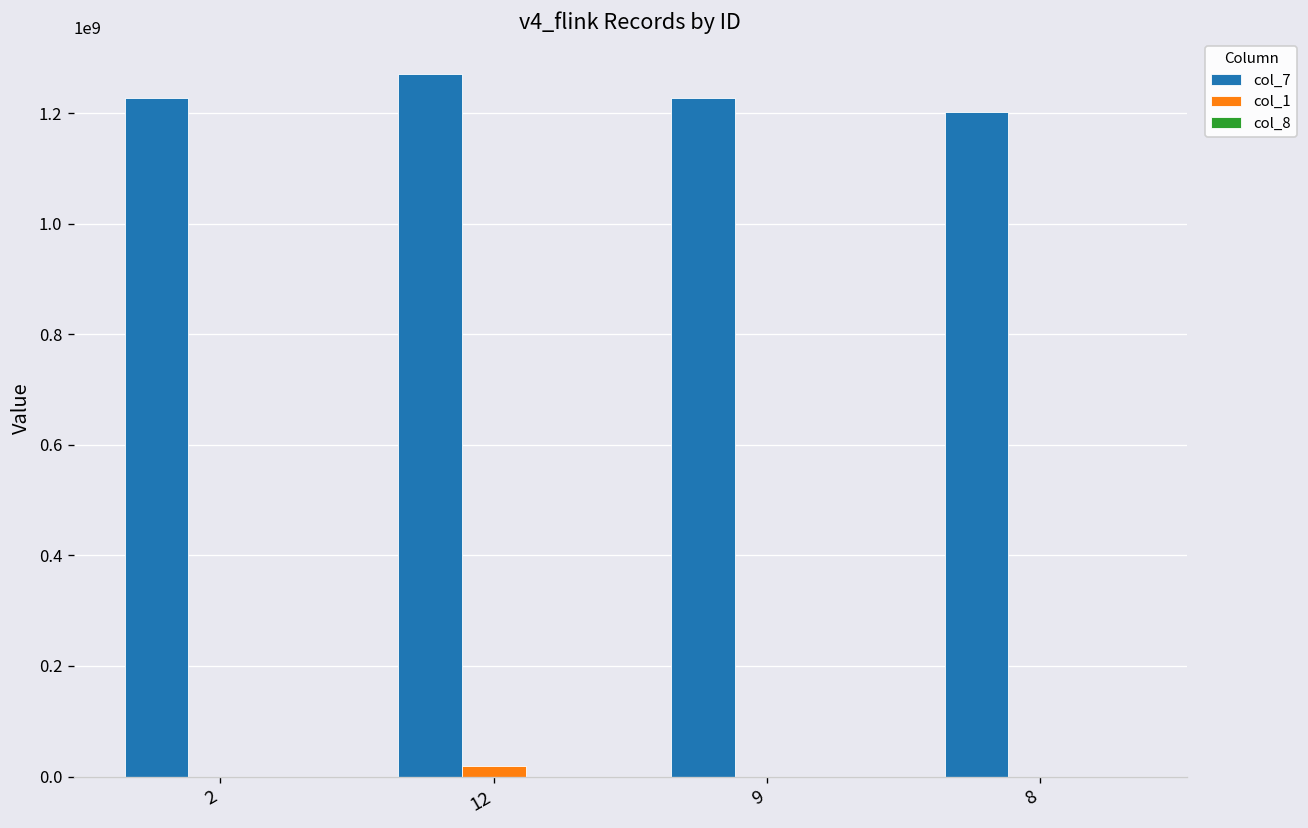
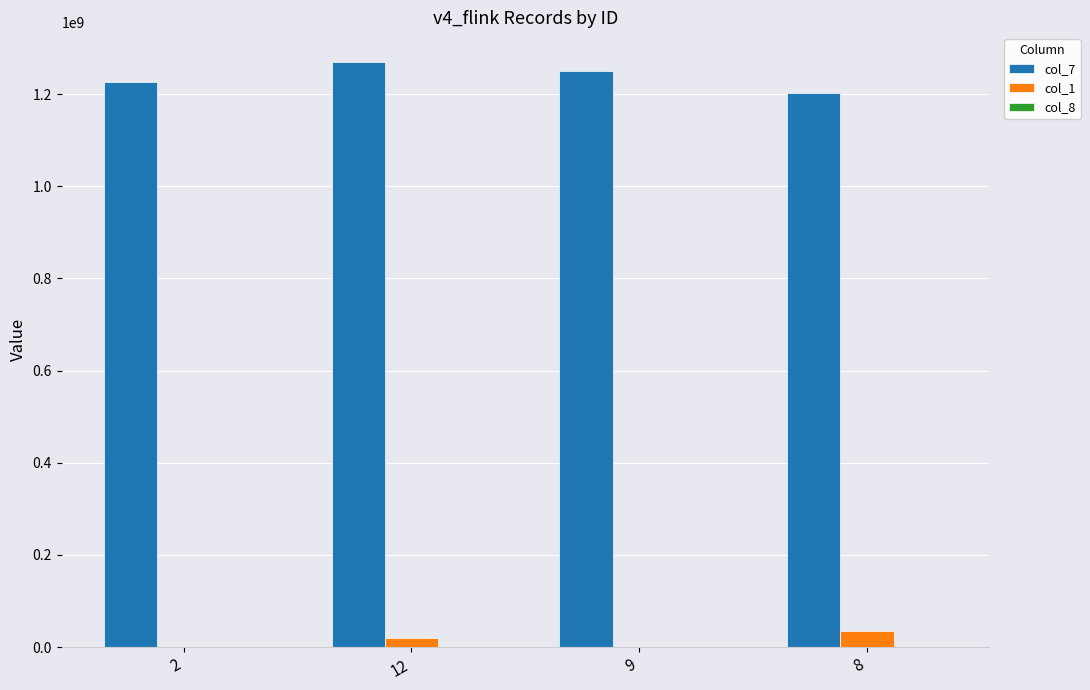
  {
    "col_7": {
      "2": 1230000000,
      "12": 1270000000,
-     "9": 1230000000,
+     "9": 1250000000,
      "8": 1200000000
    },
    "col_1": {
      "12": 20000000,
-     "8": 0
+     "8": 40000000
    }
  }
